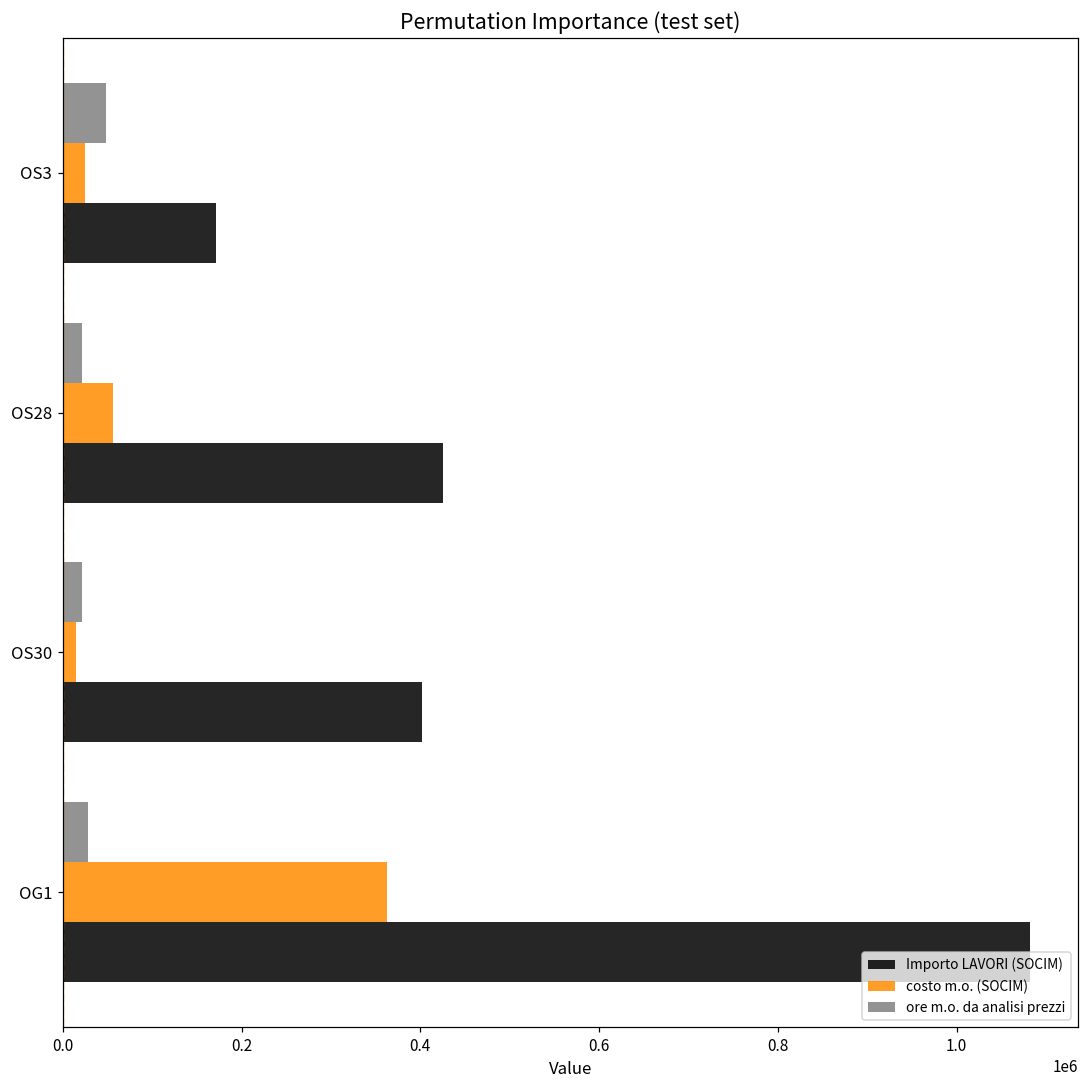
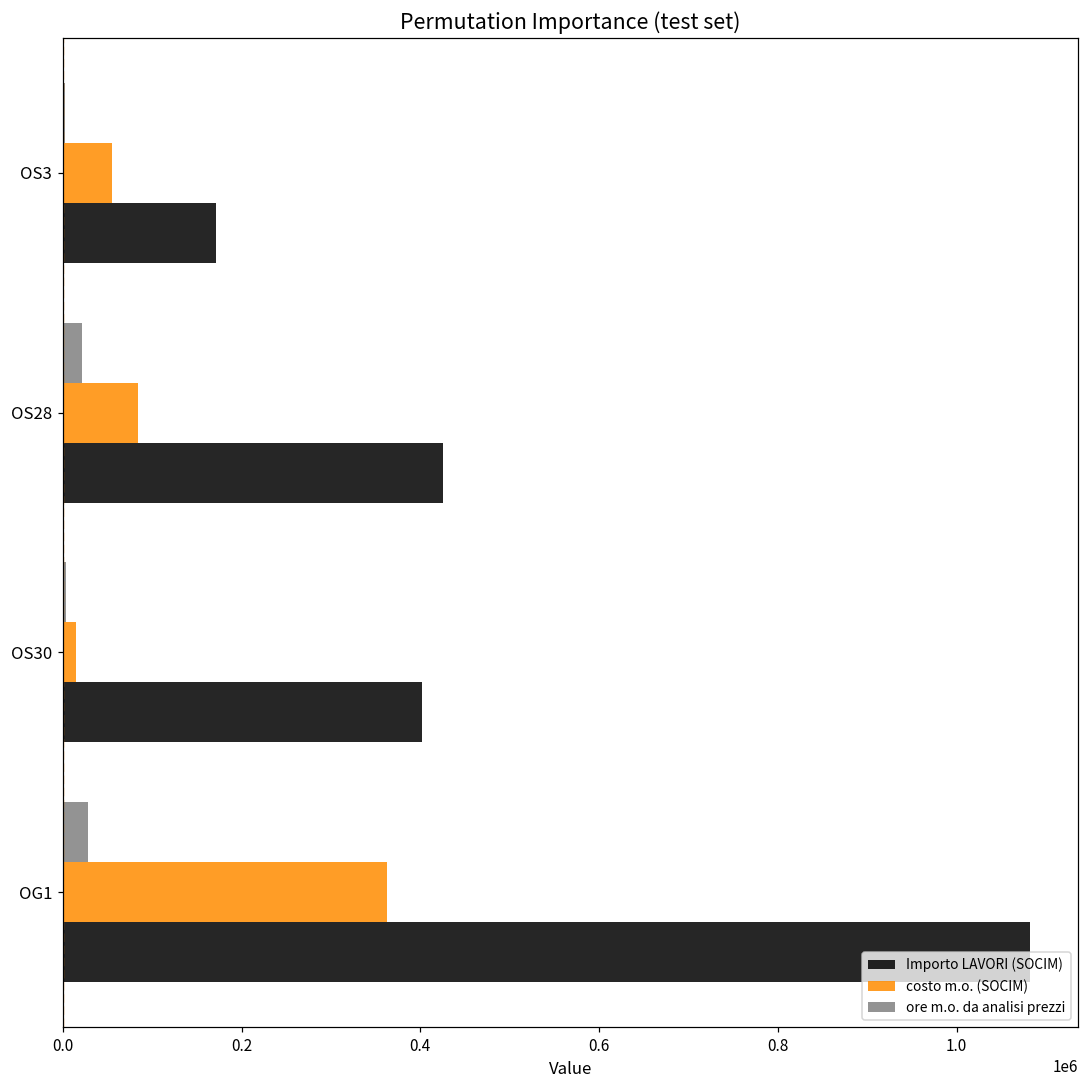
  {
    "Importo LAVORI (SOCIM)": {
      "OS3": 170000,
      "OS28": 430000,
      "OS30": 400000,
      "OG1": 1080000
    },
    "costo m.o. (SOCIM)": {
-     "OS3": 20000,
-     "OS28": 60000,
+     "OS3": 60000,
+     "OS28": 80000,
      "OS30": 10000,
      "OG1": 360000
    },
    "ore m.o. da analisi prezzi": {
-     "OS3": 50000,
+     "OS3": 0,
      "OS28": 20000,
-     "OS30": 20000,
+     "OS30": 0,
      "OG1": 30000
    }
  }
